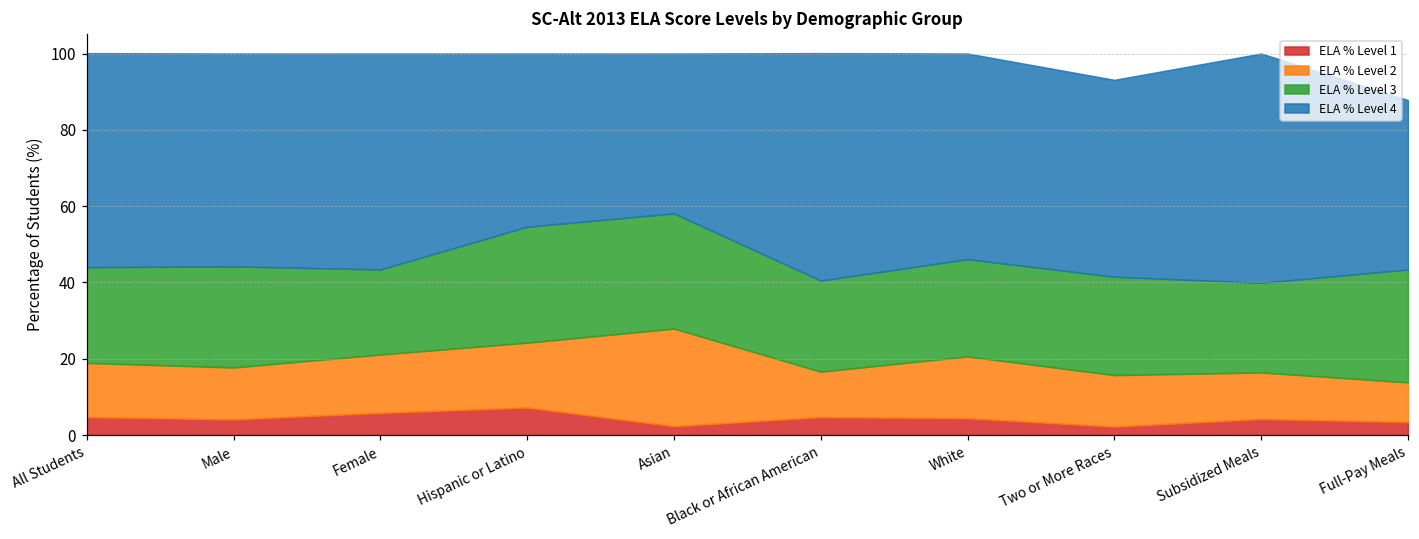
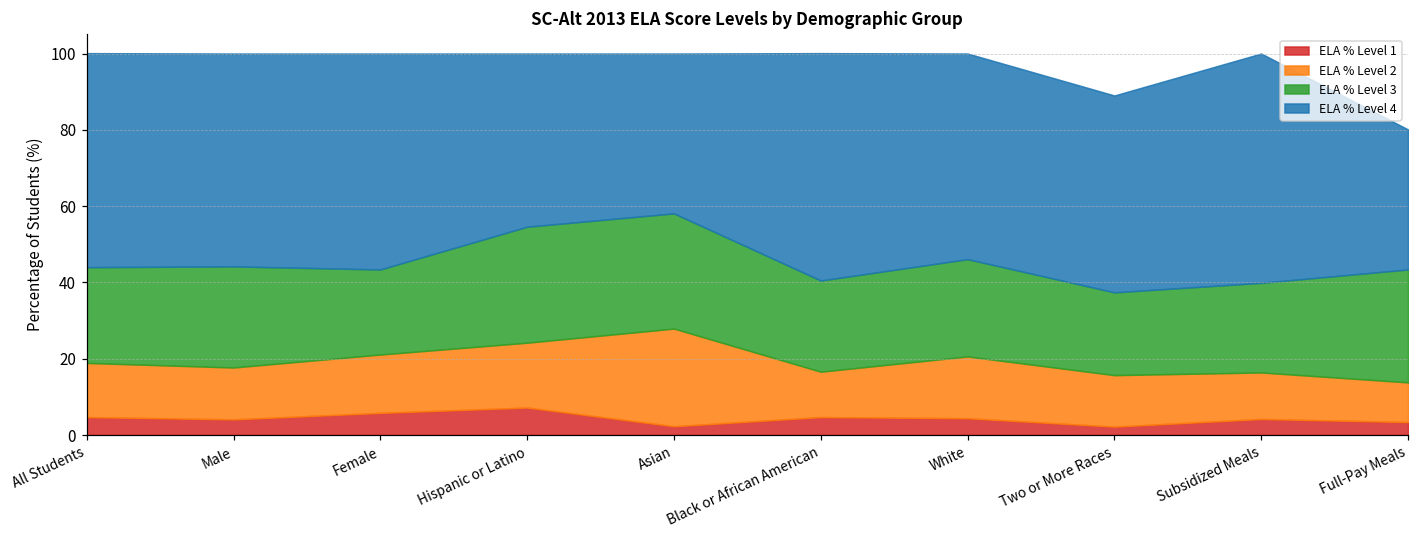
  {
    "ELA % Level 1": {
      "All Students": 5,
      "Male": 4,
      "Female": 6,
      "Hispanic or Latino": 7,
      "Asian": 2,
      "Black or African American": 5,
      "White": 4,
      "Two or More Races": 2,
      "Subsidized Meals": 4,
      "Full-Pay Meals": 3
    },
    "ELA % Level 2": {
      "All Students": 14,
      "Male": 14,
      "Female": 15,
      "Hispanic or Latino": 17,
      "Asian": 26,
      "Black or African American": 12,
      "White": 16,
      "Two or More Races": 14,
      "Subsidized Meals": 12,
      "Full-Pay Meals": 10
    },
    "ELA % Level 3": {
      "All Students": 25,
      "Male": 27,
      "Female": 22,
      "Hispanic or Latino": 30,
      "Asian": 30,
      "Black or African American": 24,
      "White": 26,
-     "Two or More Races": 26,
+     "Two or More Races": 22,
      "Subsidized Meals": 24,
      "Full-Pay Meals": 30
    },
    "ELA % Level 4": {
      "All Students": 56,
      "Male": 56,
      "Female": 57,
      "Hispanic or Latino": 45,
      "Asian": 42,
      "Black or African American": 60,
      "White": 54,
      "Two or More Races": 52,
      "Subsidized Meals": 60,
-     "Full-Pay Meals": 44
+     "Full-Pay Meals": 37
    }
  }
